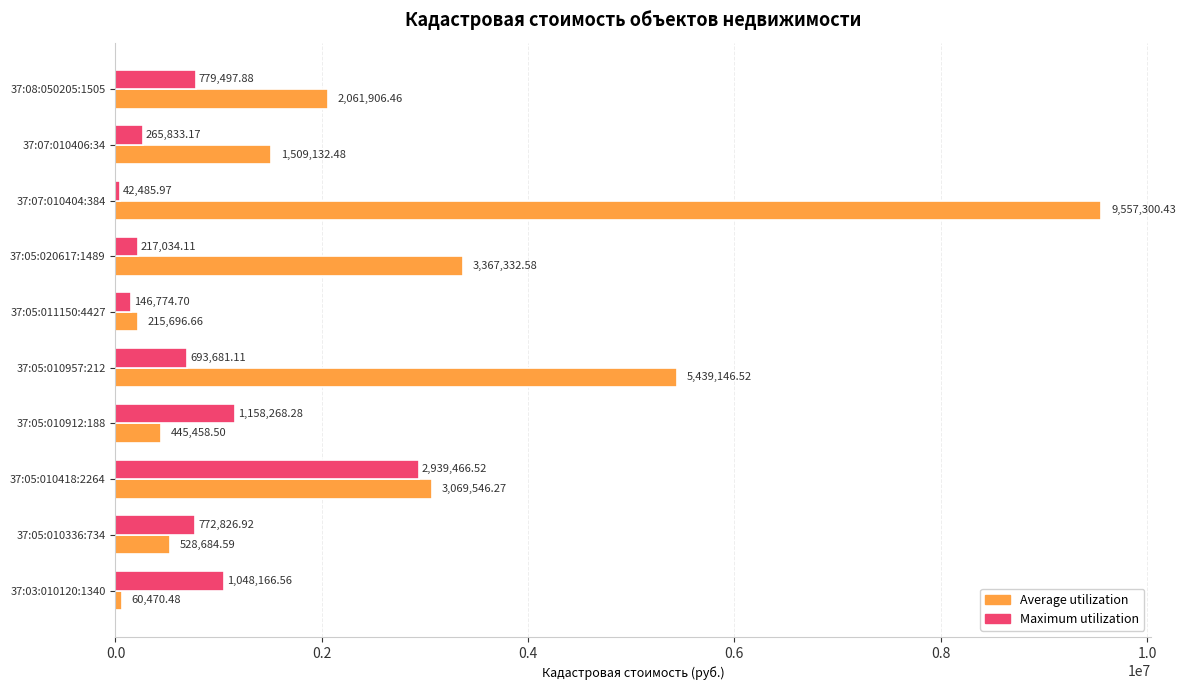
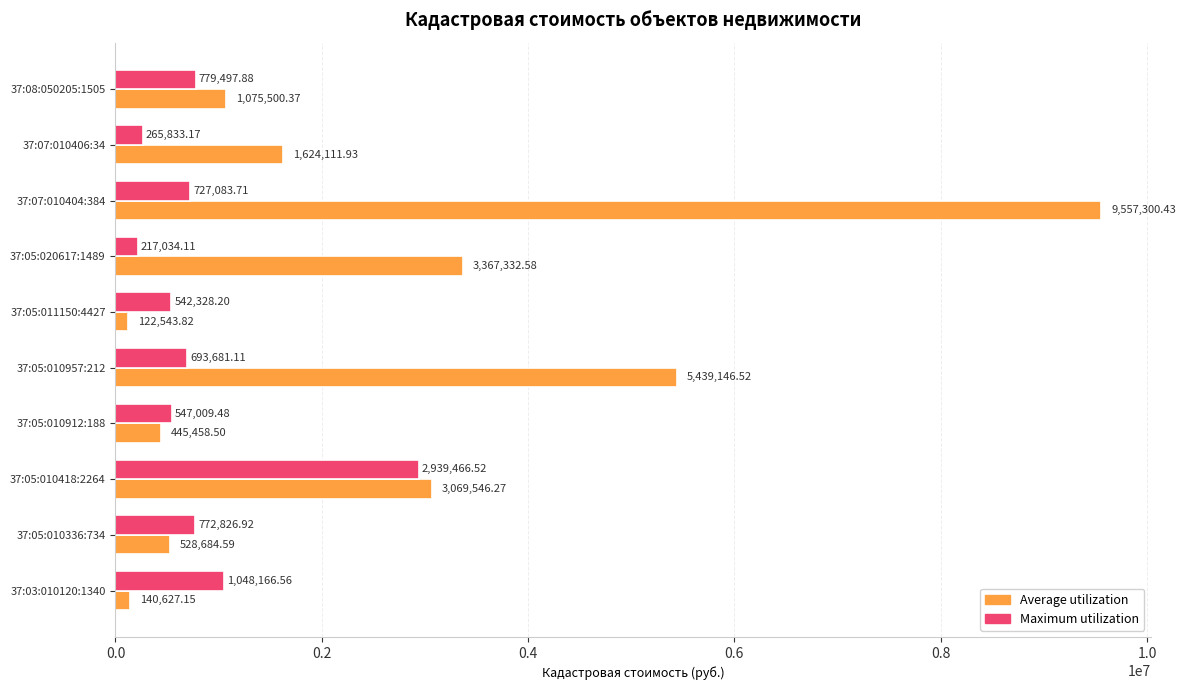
  {
    "Average utilization": {
-     "37:08:050205:1505": "2,061,906.46",
-     "37:07:010406:34": "1,509,132.48",
+     "37:08:050205:1505": "1,075,500.37",
+     "37:07:010406:34": "1,624,111.93",
      "37:07:010404:384": "9,557,300.43",
      "37:05:020617:1489": "3,367,332.58",
-     "37:05:011150:4427": "215,696.66",
+     "37:05:011150:4427": "122,543.82",
      "37:05:010957:212": "5,439,146.52",
      "37:05:010912:188": "445,458.50",
      "37:05:010418:2264": "3,069,546.27",
      "37:05:010336:734": "528,684.59",
-     "37:03:010120:1340": "60,470.48"
+     "37:03:010120:1340": "140,627.15"
    },
    "Maximum utilization": {
      "37:08:050205:1505": "779,497.88",
      "37:07:010406:34": "265,833.17",
-     "37:07:010404:384": "42,485.97",
+     "37:07:010404:384": "727,083.71",
      "37:05:020617:1489": "217,034.11",
-     "37:05:011150:4427": "146,774.70",
+     "37:05:011150:4427": "542,328.20",
      "37:05:010957:212": "693,681.11",
-     "37:05:010912:188": "1,158,268.28",
+     "37:05:010912:188": "547,009.48",
      "37:05:010418:2264": "2,939,466.52",
      "37:05:010336:734": "772,826.92",
      "37:03:010120:1340": "1,048,166.56"
    }
  }
